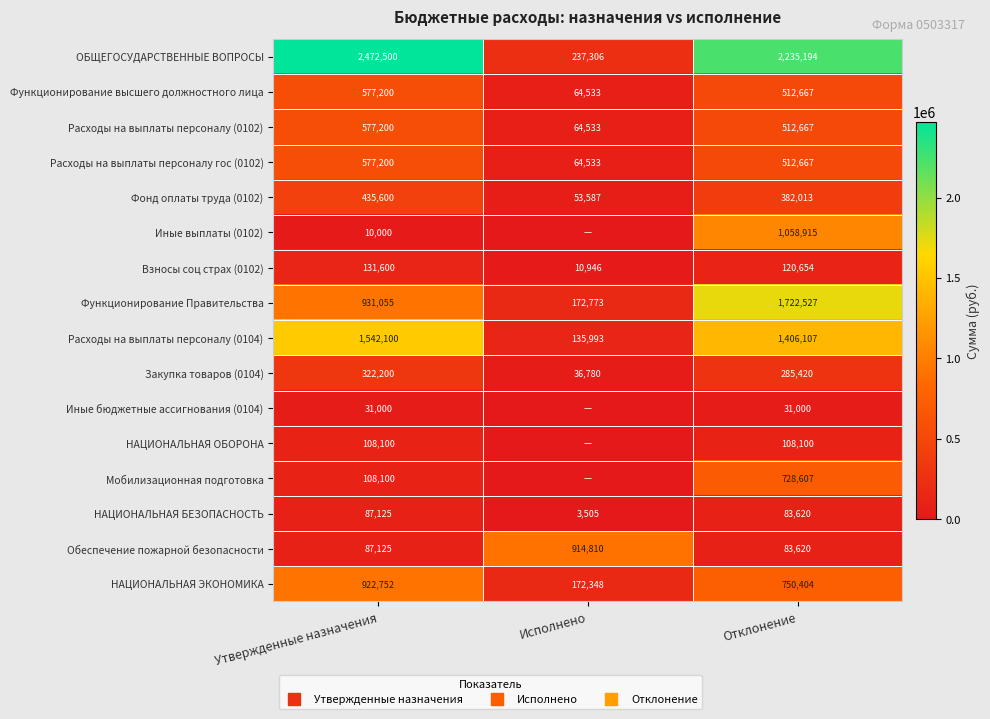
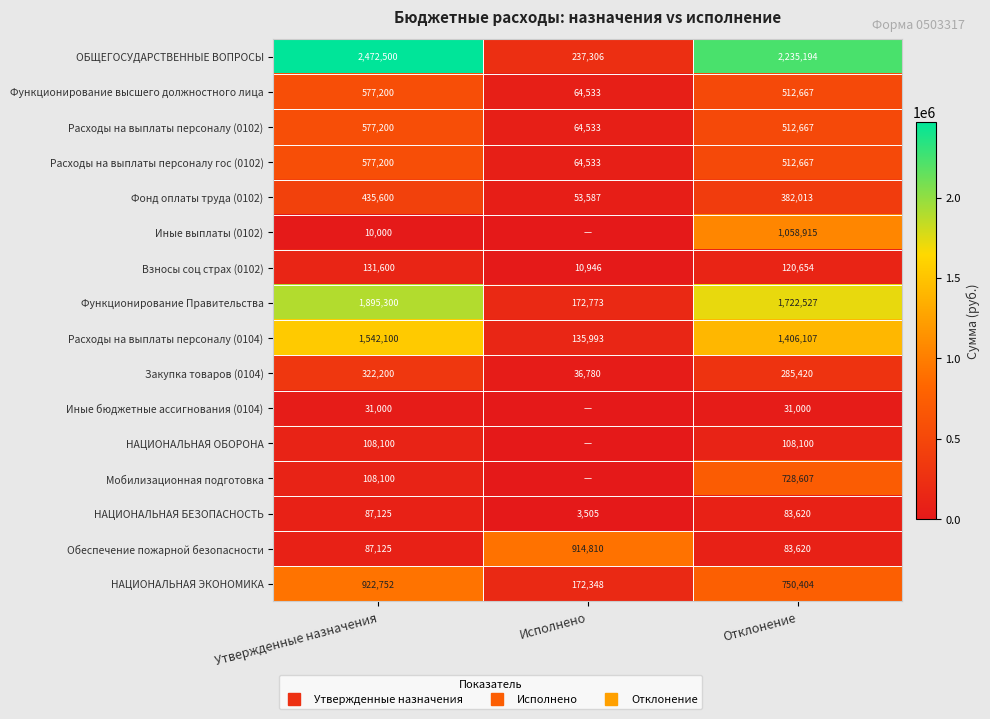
  {
    "ОБЩЕГОСУДАРСТВЕННЫЕ ВОПРОСЫ": {
      "Утвержденные назначения": "2,472,500",
      "Исполнено": "237,306",
      "Отклонение": "2,235,194"
    },
    "Функционирование высшего должностного лица": {
      "Утвержденные назначения": "577,200",
      "Исполнено": "64,533",
      "Отклонение": "512,667"
    },
    "Расходы на выплаты персоналу (0102)": {
      "Утвержденные назначения": "577,200",
      "Исполнено": "64,533",
      "Отклонение": "512,667"
    },
    "Расходы на выплаты персоналу гос (0102)": {
      "Утвержденные назначения": "577,200",
      "Исполнено": "64,533",
      "Отклонение": "512,667"
    },
    "Фонд оплаты труда (0102)": {
      "Утвержденные назначения": "435,600",
      "Исполнено": "53,587",
      "Отклонение": "382,013"
    },
    "Иные выплаты (0102)": {
      "Утвержденные назначения": "10,000",
      "Отклонение": "1,058,915"
    },
    "Взносы соц страх (0102)": {
      "Утвержденные назначения": "131,600",
      "Исполнено": "10,946",
      "Отклонение": "120,654"
    },
    "Функционирование Правительства": {
-     "Утвержденные назначения": "931,055",
+     "Утвержденные назначения": "1,895,300",
      "Исполнено": "172,773",
      "Отклонение": "1,722,527"
    },
    "Расходы на выплаты персоналу (0104)": {
      "Утвержденные назначения": "1,542,100",
      "Исполнено": "135,993",
      "Отклонение": "1,406,107"
    },
    "Закупка товаров (0104)": {
      "Утвержденные назначения": "322,200",
      "Исполнено": "36,780",
      "Отклонение": "285,420"
    },
    "Иные бюджетные ассигнования (0104)": {
      "Утвержденные назначения": "31,000",
      "Отклонение": "31,000"
    },
    "НАЦИОНАЛЬНАЯ ОБОРОНА": {
      "Утвержденные назначения": "108,100",
      "Отклонение": "108,100"
    },
    "Мобилизационная подготовка": {
      "Утвержденные назначения": "108,100",
      "Отклонение": "728,607"
    },
    "НАЦИОНАЛЬНАЯ БЕЗОПАСНОСТЬ": {
      "Утвержденные назначения": "87,125",
      "Исполнено": "3,505",
      "Отклонение": "83,620"
    },
    "Обеспечение пожарной безопасности": {
      "Утвержденные назначения": "87,125",
      "Исполнено": "914,810",
      "Отклонение": "83,620"
    },
    "НАЦИОНАЛЬНАЯ ЭКОНОМИКА": {
      "Утвержденные назначения": "922,752",
      "Исполнено": "172,348",
      "Отклонение": "750,404"
    }
  }
